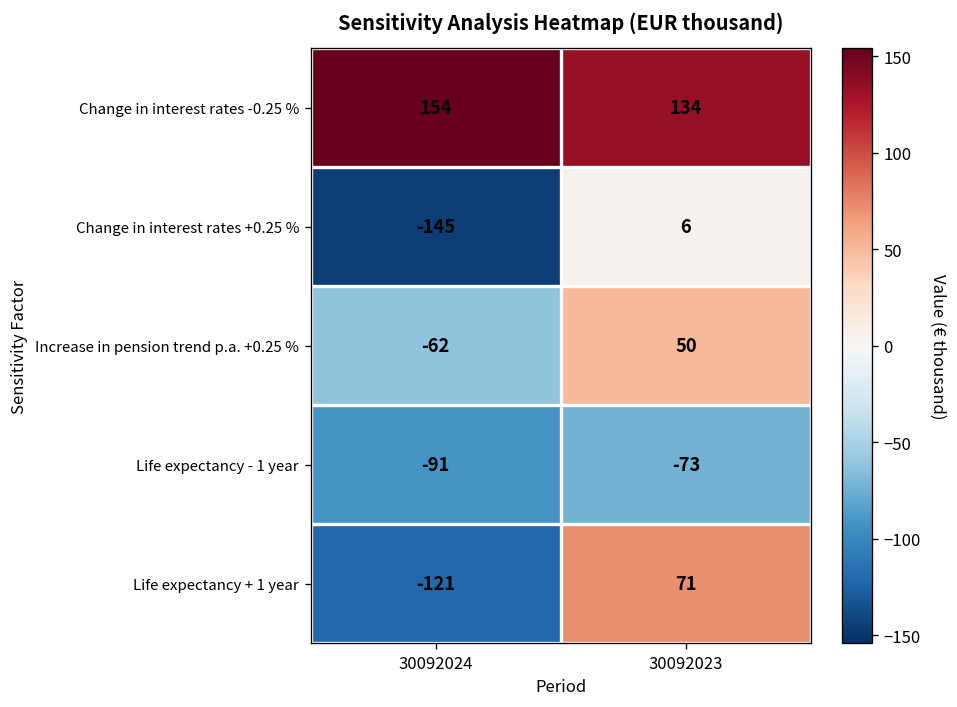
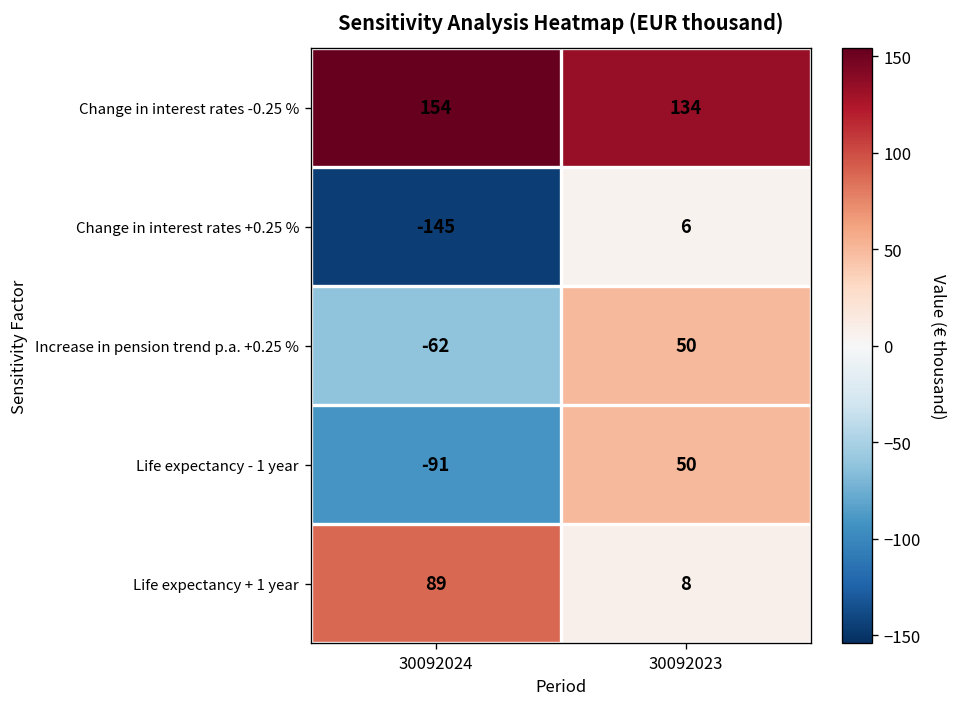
  {
    "Change in interest rates -0.25 %": {
      "30092024": 154,
      "30092023": 134
    },
    "Change in interest rates +0.25 %": {
      "30092024": -145,
      "30092023": 6
    },
    "Increase in pension trend p.a. +0.25 %": {
      "30092024": -62,
      "30092023": 50
    },
    "Life expectancy - 1 year": {
      "30092024": -91,
-     "30092023": -73
+     "30092023": 50
    },
    "Life expectancy + 1 year": {
-     "30092024": -121,
-     "30092023": 71
+     "30092024": 89,
+     "30092023": 8
    }
  }
